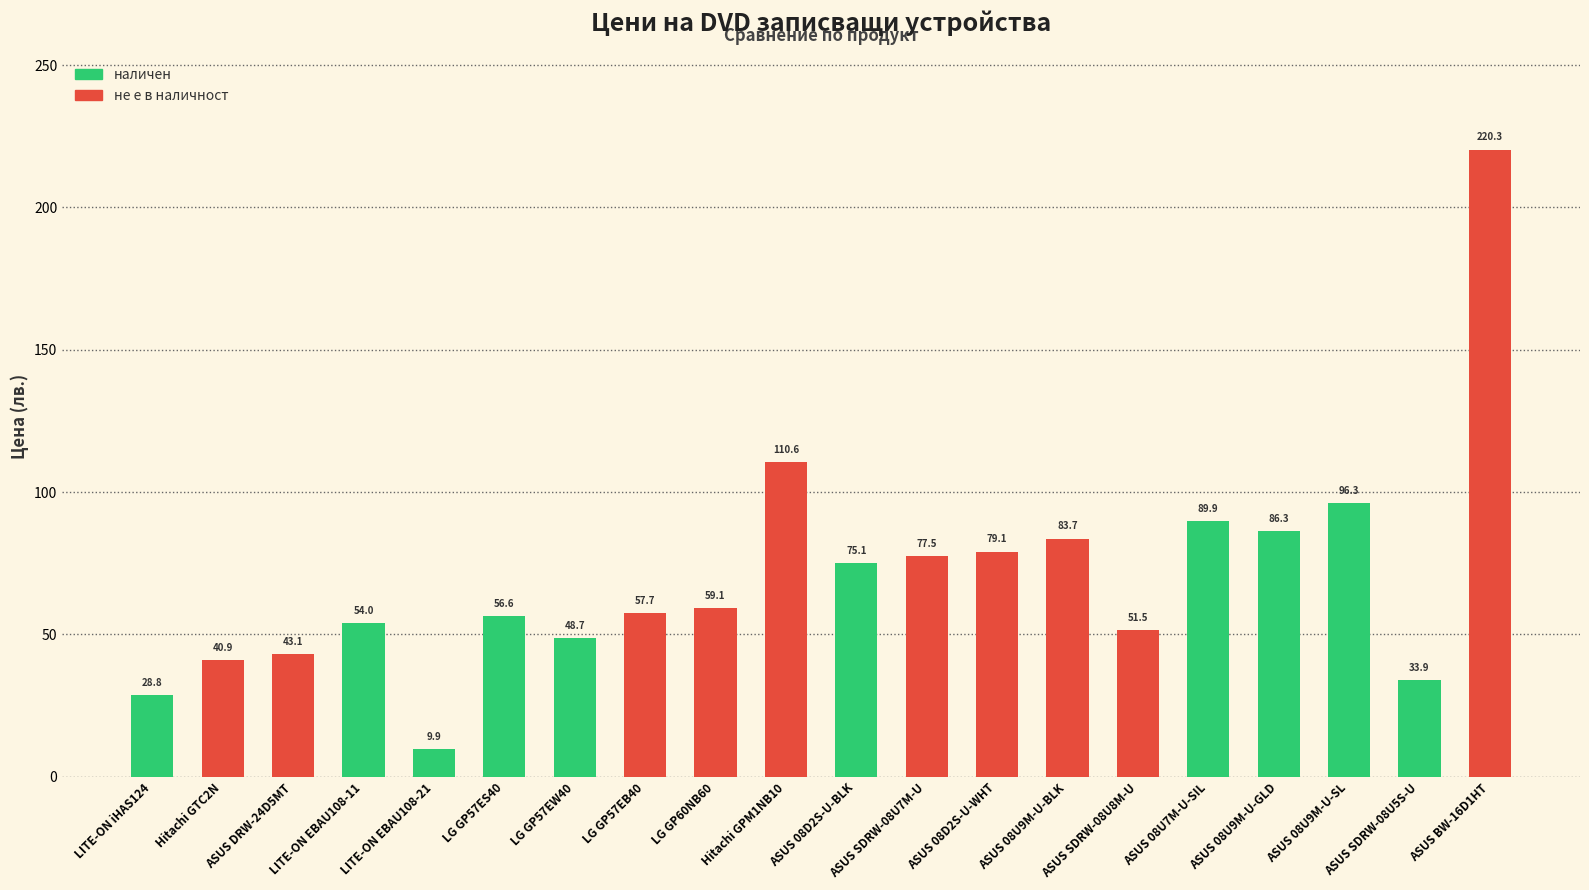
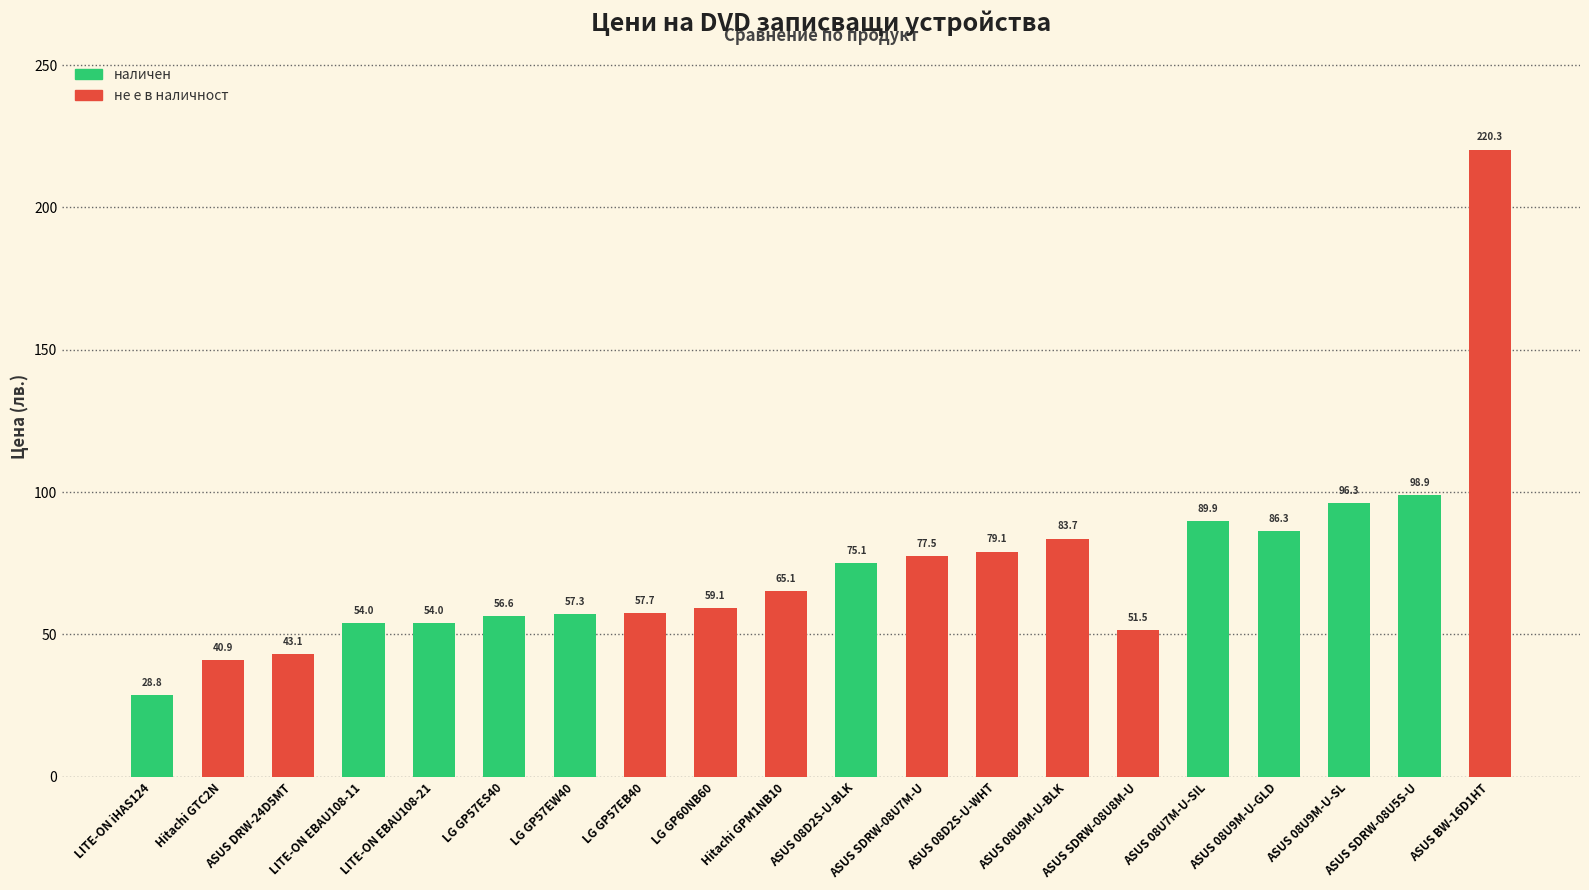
  {
    "наличен": {
      "LITE-ON iHAS124": 28.8,
      "LITE-ON EBAU108-11": 54.0,
-     "LITE-ON EBAU108-21": 9.9,
+     "LITE-ON EBAU108-21": 54.0,
      "LG GP57ES40": 56.6,
-     "LG GP57EW40": 48.7,
+     "LG GP57EW40": 57.3,
      "ASUS 08D2S-U-BLK": 75.1,
      "ASUS 08U7M-U-SIL": 89.9,
      "ASUS 08U9M-U-GLD": 86.3,
      "ASUS 08U9M-U-SL": 96.3,
-     "ASUS SDRW-08U5S-U": 33.9
+     "ASUS SDRW-08U5S-U": 98.9
    },
    "не е в наличност": {
      "Hitachi GTC2N": 40.9,
      "ASUS DRW-24D5MT": 43.1,
      "LG GP57EB40": 57.7,
      "LG GP60NB60": 59.1,
-     "Hitachi GPM1NB10": 110.6,
+     "Hitachi GPM1NB10": 65.1,
      "ASUS SDRW-08U7M-U": 77.5,
      "ASUS 08D2S-U-WHT": 79.1,
      "ASUS 08U9M-U-BLK": 83.7,
      "ASUS SDRW-08U8M-U": 51.5,
      "ASUS BW-16D1HT": 220.3
    }
  }
